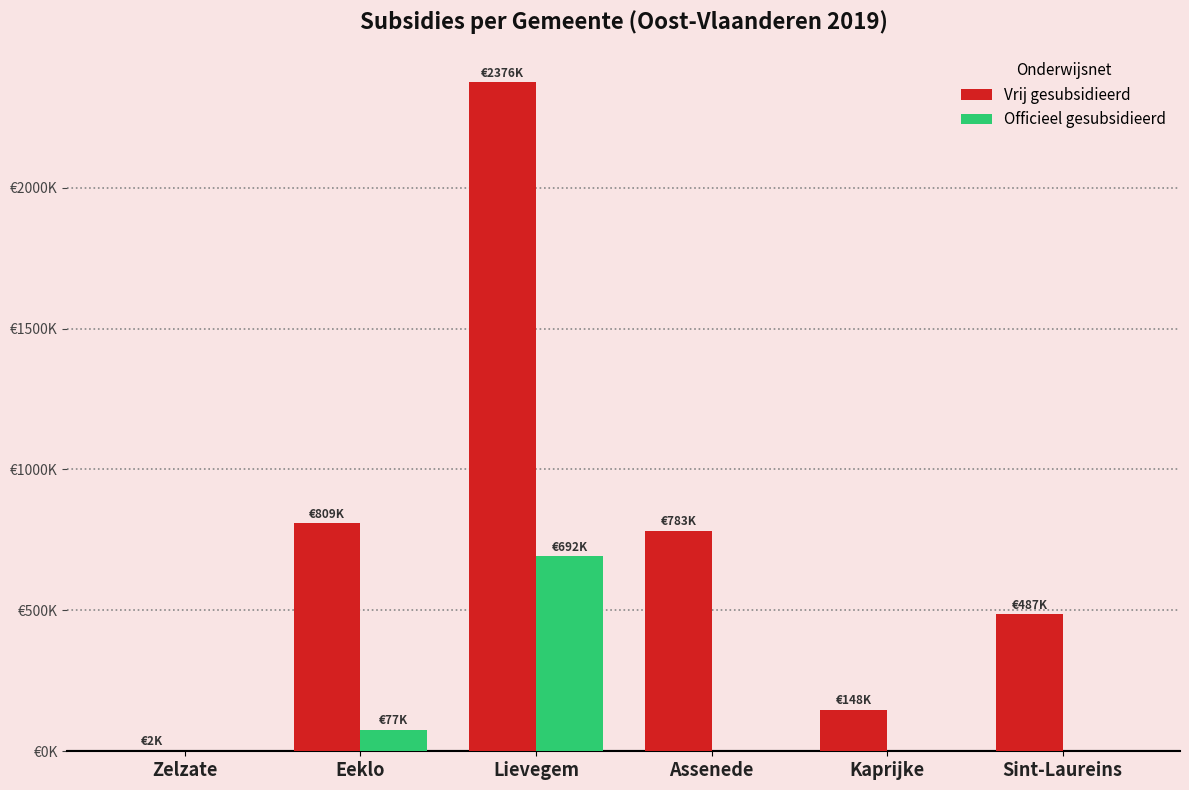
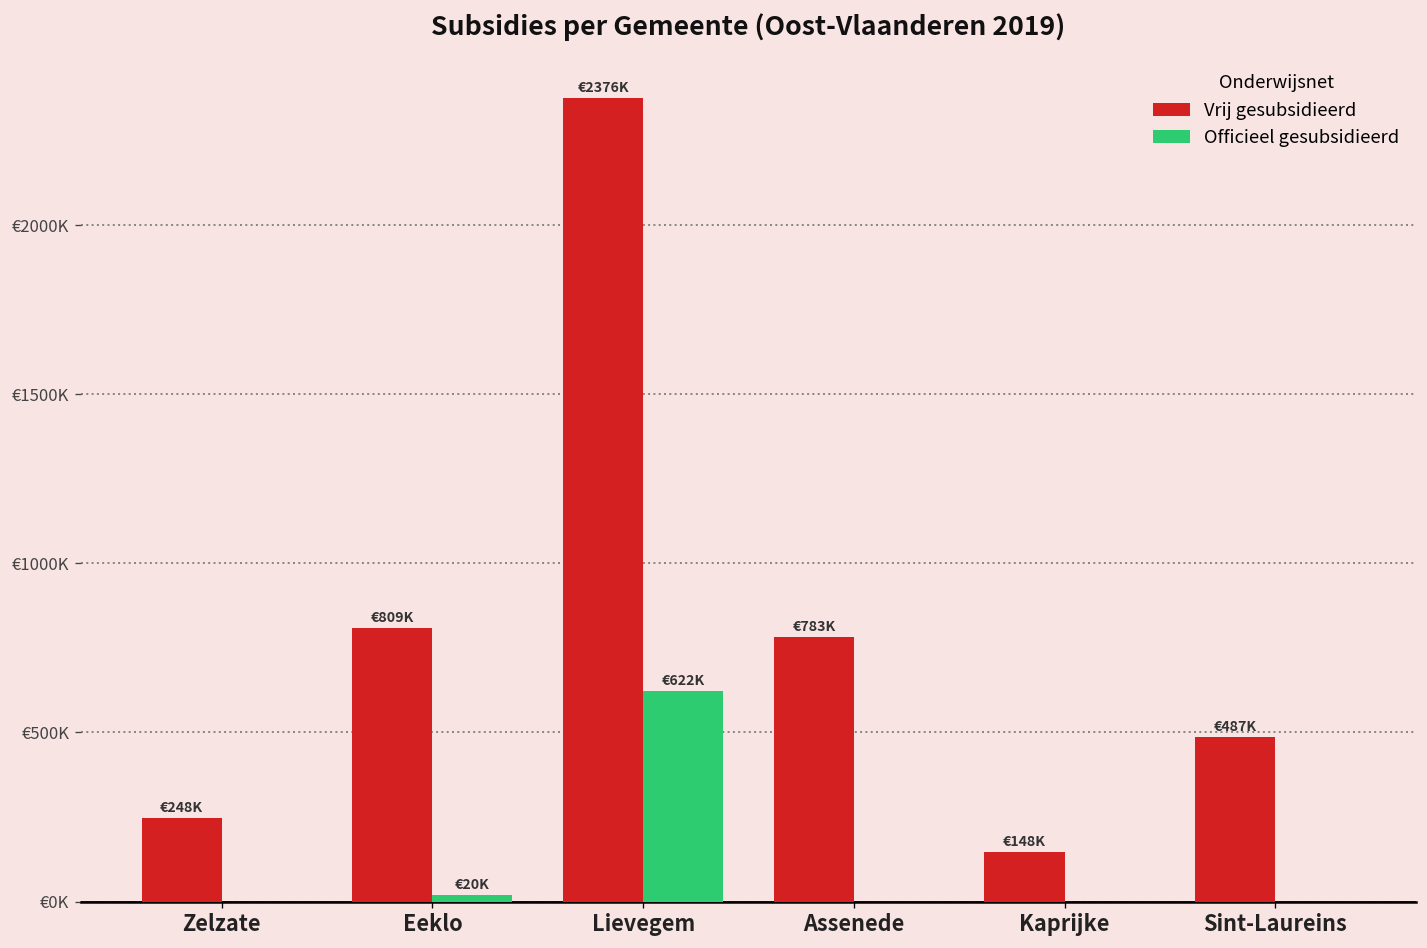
  {
    "Vrij gesubsidieerd": {
-     "Zelzate": "€2K",
+     "Zelzate": "€248K",
      "Eeklo": "€809K",
      "Lievegem": "€2376K",
      "Assenede": "€783K",
      "Kaprijke": "€148K",
      "Sint-Laureins": "€487K"
    },
    "Officieel gesubsidieerd": {
-     "Eeklo": "€77K",
-     "Lievegem": "€692K"
+     "Eeklo": "€20K",
+     "Lievegem": "€622K"
    }
  }
